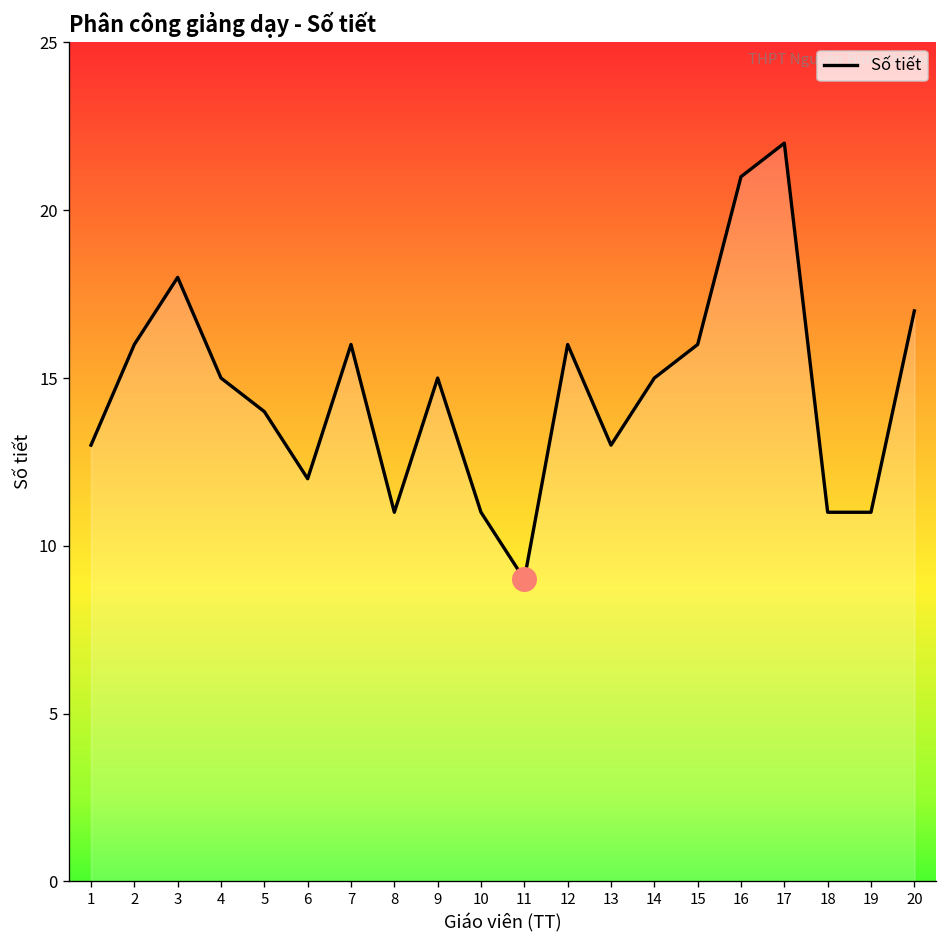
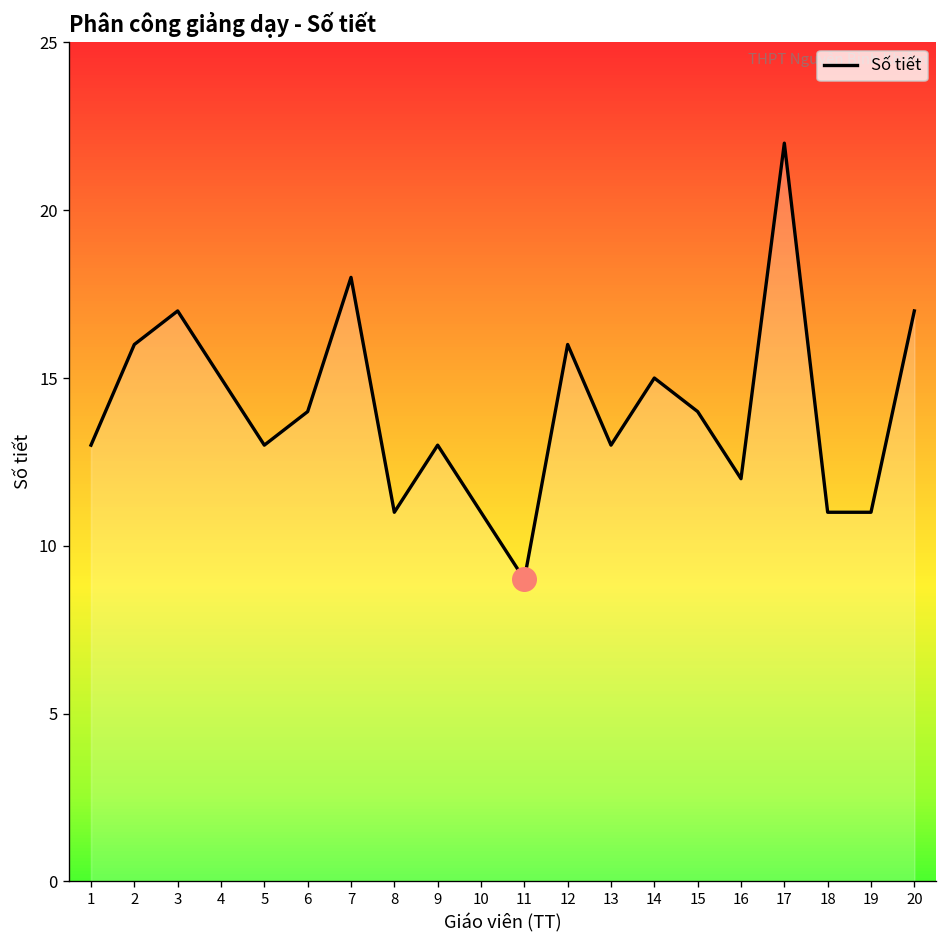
  {
    "Số tiết": {
      "1": 13,
      "2": 16,
-     "3": 18,
+     "3": 17,
      "4": 15,
-     "5": 14,
-     "6": 12,
-     "7": 16,
+     "5": 13,
+     "6": 14,
+     "7": 18,
      "8": 11,
-     "9": 15,
+     "9": 13,
      "10": 11,
      "12": 16,
      "13": 13,
      "14": 15,
-     "15": 16,
-     "16": 21,
+     "15": 14,
+     "16": 12,
      "17": 22,
      "18": 11,
      "19": 11,
      "20": 17
    }
  }
